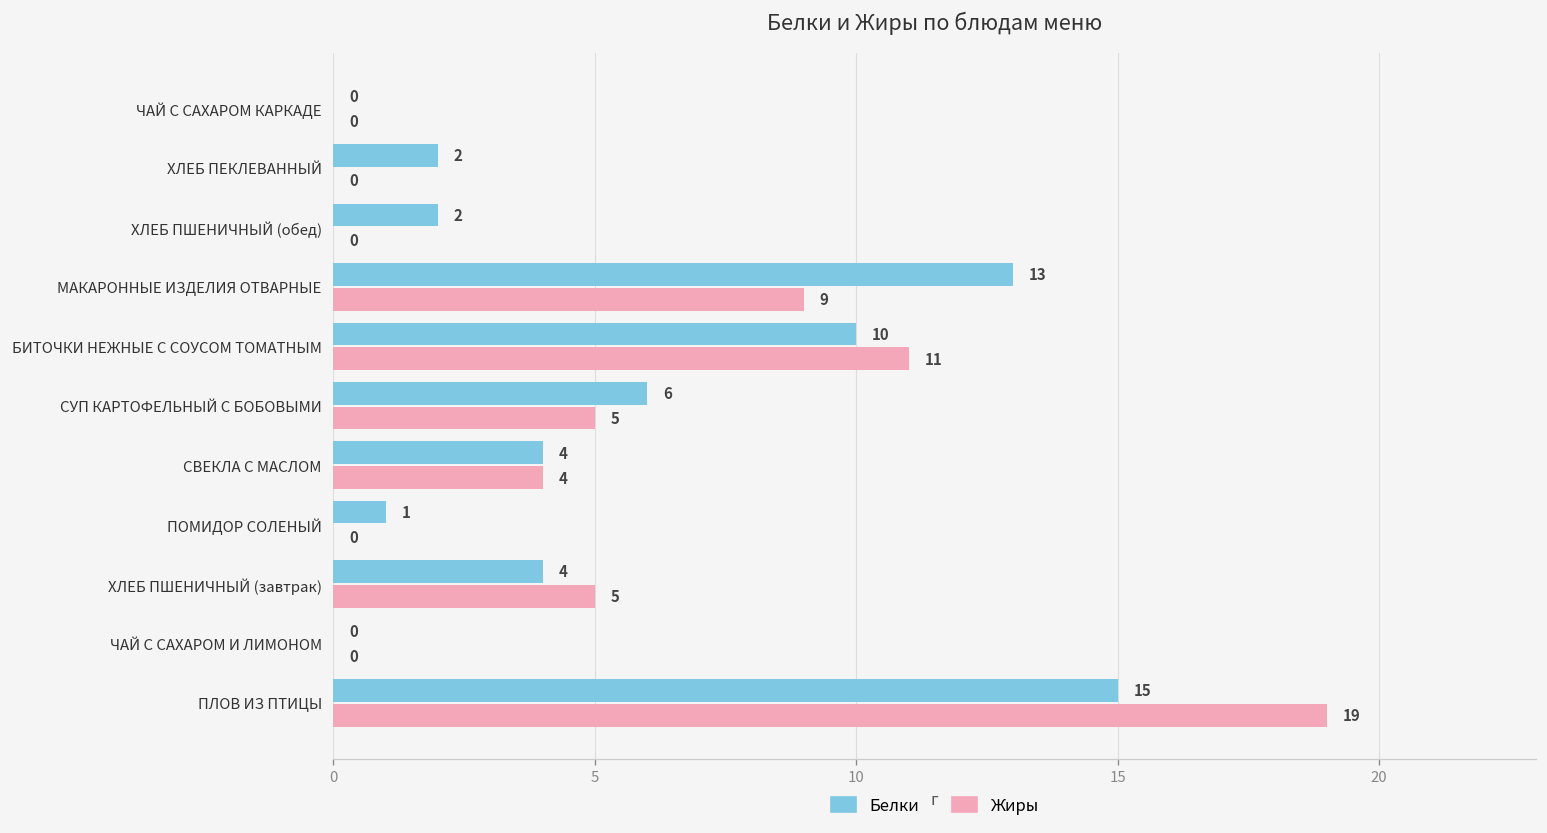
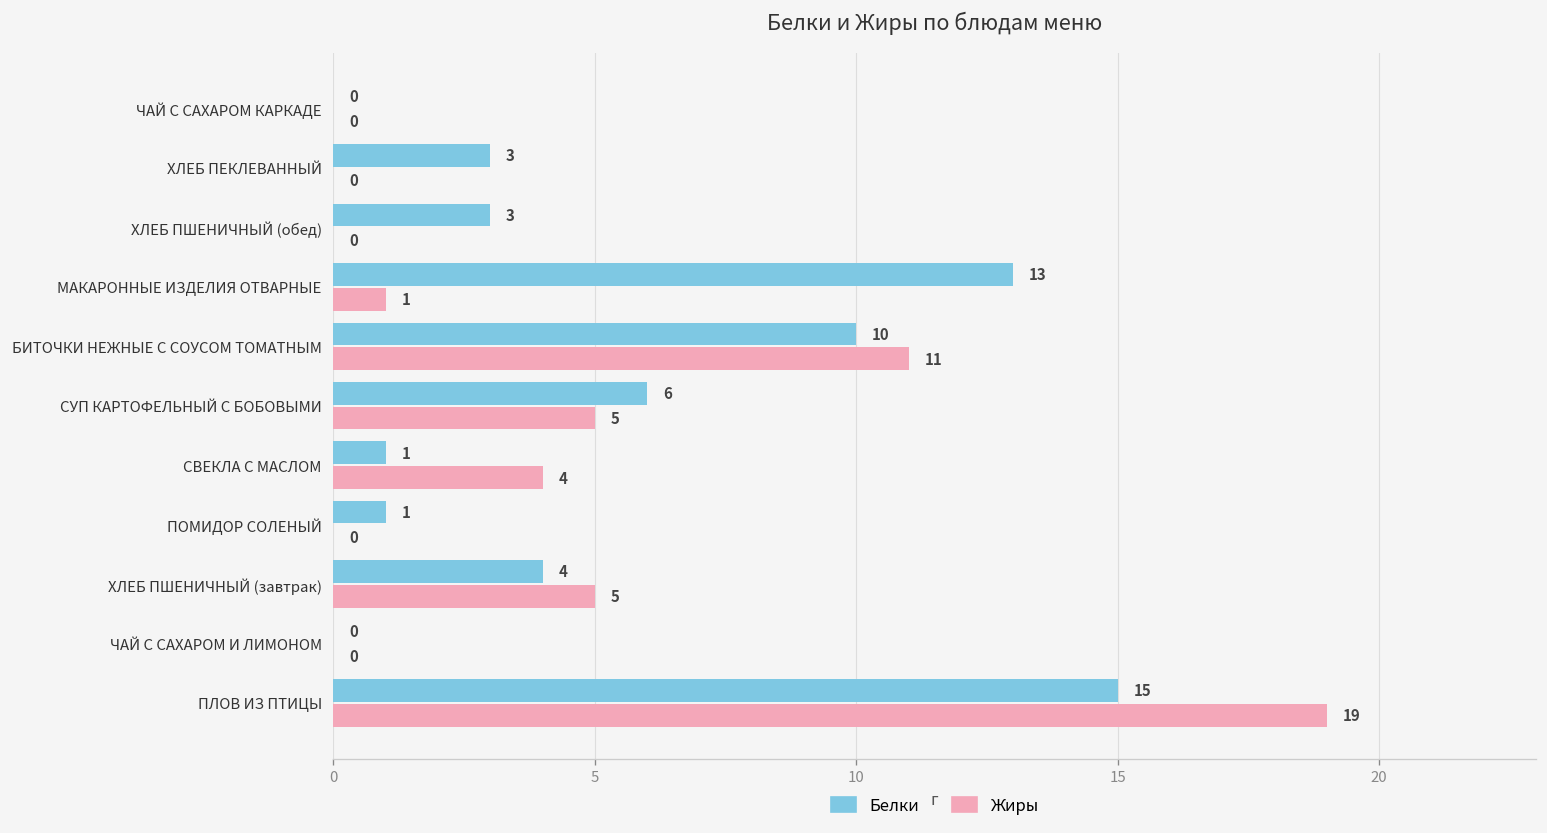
  {
    "Белки": {
      "ЧАЙ С САХАРОМ КАРКАДЕ": 0,
-     "ХЛЕБ ПЕКЛЕВАННЫЙ": 2,
-     "ХЛЕБ ПШЕНИЧНЫЙ (обед)": 2,
+     "ХЛЕБ ПЕКЛЕВАННЫЙ": 3,
+     "ХЛЕБ ПШЕНИЧНЫЙ (обед)": 3,
      "МАКАРОННЫЕ ИЗДЕЛИЯ ОТВАРНЫЕ": 13,
      "БИТОЧКИ НЕЖНЫЕ С СОУСОМ ТОМАТНЫМ": 10,
      "СУП КАРТОФЕЛЬНЫЙ С БОБОВЫМИ": 6,
-     "СВЕКЛА С МАСЛОМ": 4,
+     "СВЕКЛА С МАСЛОМ": 1,
      "ПОМИДОР СОЛЕНЫЙ": 1,
      "ХЛЕБ ПШЕНИЧНЫЙ (завтрак)": 4,
      "ЧАЙ С САХАРОМ И ЛИМОНОМ": 0,
      "ПЛОВ ИЗ ПТИЦЫ": 15
    },
    "Жиры": {
      "ЧАЙ С САХАРОМ КАРКАДЕ": 0,
      "ХЛЕБ ПЕКЛЕВАННЫЙ": 0,
      "ХЛЕБ ПШЕНИЧНЫЙ (обед)": 0,
-     "МАКАРОННЫЕ ИЗДЕЛИЯ ОТВАРНЫЕ": 9,
+     "МАКАРОННЫЕ ИЗДЕЛИЯ ОТВАРНЫЕ": 1,
      "БИТОЧКИ НЕЖНЫЕ С СОУСОМ ТОМАТНЫМ": 11,
      "СУП КАРТОФЕЛЬНЫЙ С БОБОВЫМИ": 5,
      "СВЕКЛА С МАСЛОМ": 4,
      "ПОМИДОР СОЛЕНЫЙ": 0,
      "ХЛЕБ ПШЕНИЧНЫЙ (завтрак)": 5,
      "ЧАЙ С САХАРОМ И ЛИМОНОМ": 0,
      "ПЛОВ ИЗ ПТИЦЫ": 19
    }
  }
